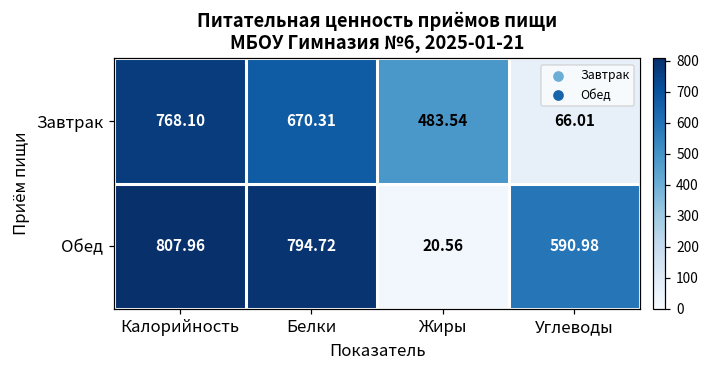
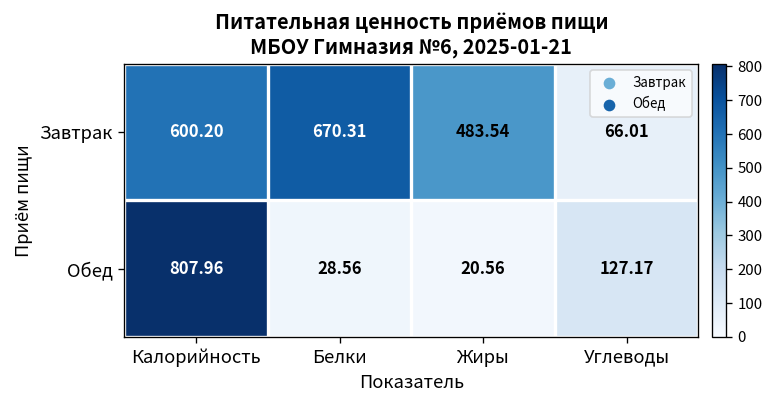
  {
    "Завтрак": {
-     "Калорийность": 768.10,
+     "Калорийность": 600.20,
      "Белки": 670.31,
      "Жиры": 483.54,
      "Углеводы": 66.01
    },
    "Обед": {
      "Калорийность": 807.96,
-     "Белки": 794.72,
+     "Белки": 28.56,
      "Жиры": 20.56,
-     "Углеводы": 590.98
+     "Углеводы": 127.17
    }
  }
